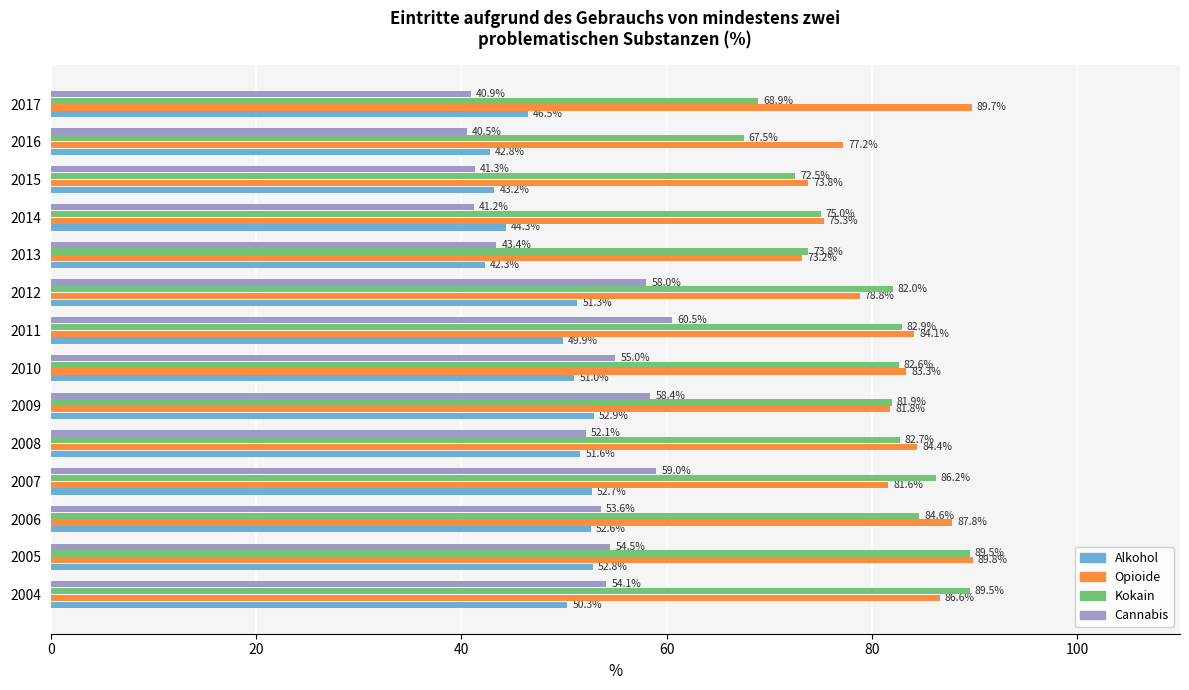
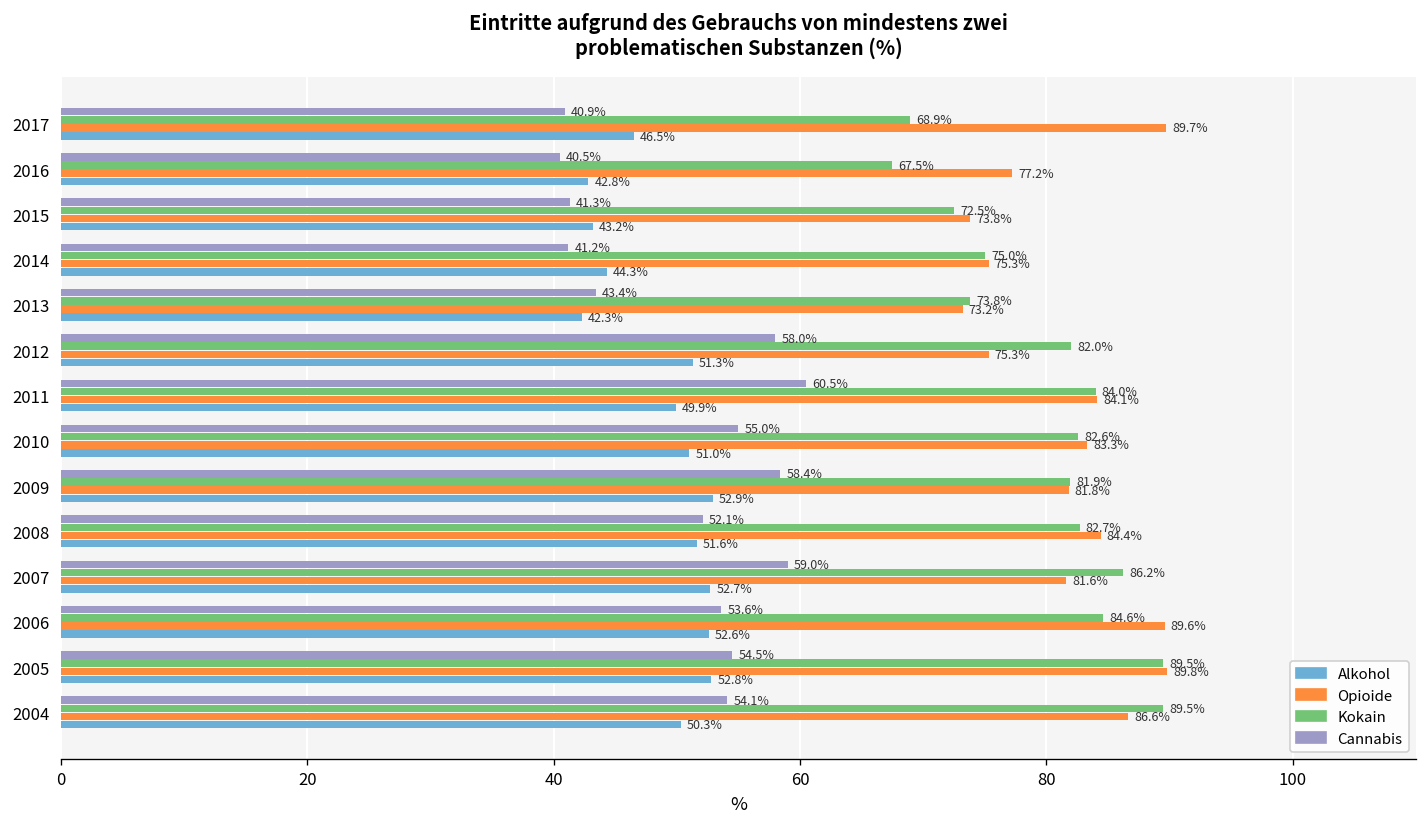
  {
    "Opioide": {
      "2017": "89.7%",
      "2016": "77.2%",
-     "2012": "78.8%",
+     "2012": "75.3%",
      "2008": "84.4%",
      "2007": "81.6%",
-     "2006": "87.8%",
+     "2006": "89.6%",
      "2004": "86.6%"
    },
    "Kokain": {
      "2017": "68.9%",
      "2016": "67.5%",
      "2012": "82.0%",
-     "2011": "82.9%",
+     "2011": "84.0%",
      "2008": "82.7%",
      "2007": "86.2%",
      "2006": "84.6%",
      "2004": "89.5%"
    }
  }
